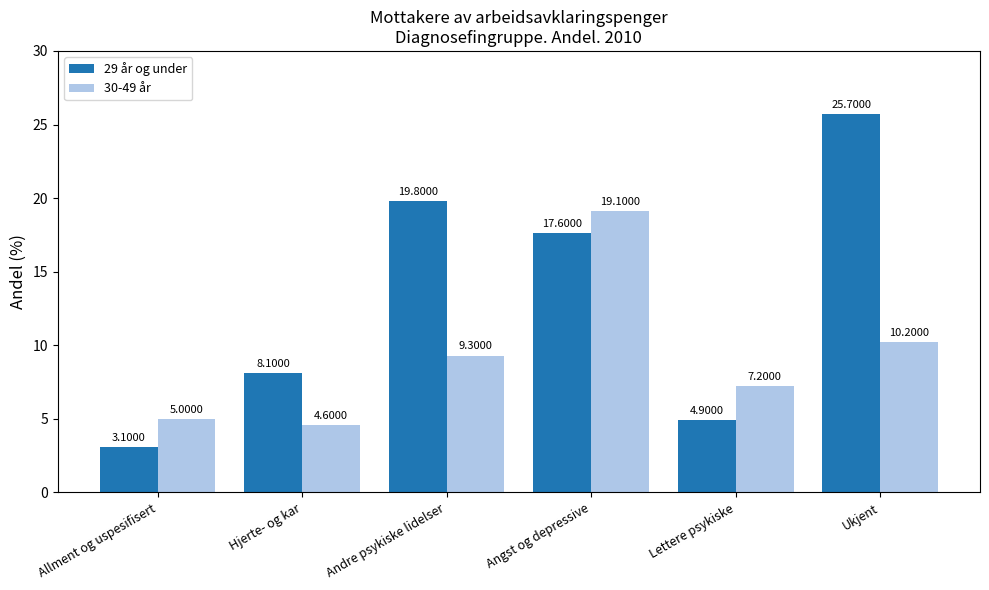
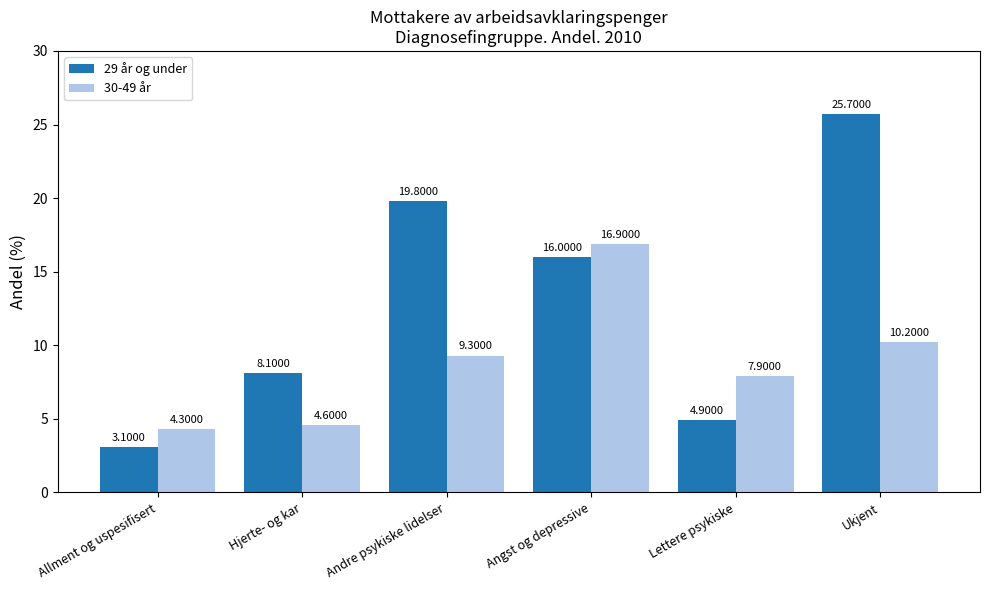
  {
    "29 år og under": {
      "Allment og uspesifisert": 3.1000,
      "Hjerte- og kar": 8.1000,
      "Andre psykiske lidelser": 19.8000,
-     "Angst og depressive": 17.6000,
+     "Angst og depressive": 16.0000,
      "Lettere psykiske": 4.9000,
      "Ukjent": 25.7000
    },
    "30-49 år": {
-     "Allment og uspesifisert": 5.0000,
+     "Allment og uspesifisert": 4.3000,
      "Hjerte- og kar": 4.6000,
      "Andre psykiske lidelser": 9.3000,
-     "Angst og depressive": 19.1000,
-     "Lettere psykiske": 7.2000,
+     "Angst og depressive": 16.9000,
+     "Lettere psykiske": 7.9000,
      "Ukjent": 10.2000
    }
  }
